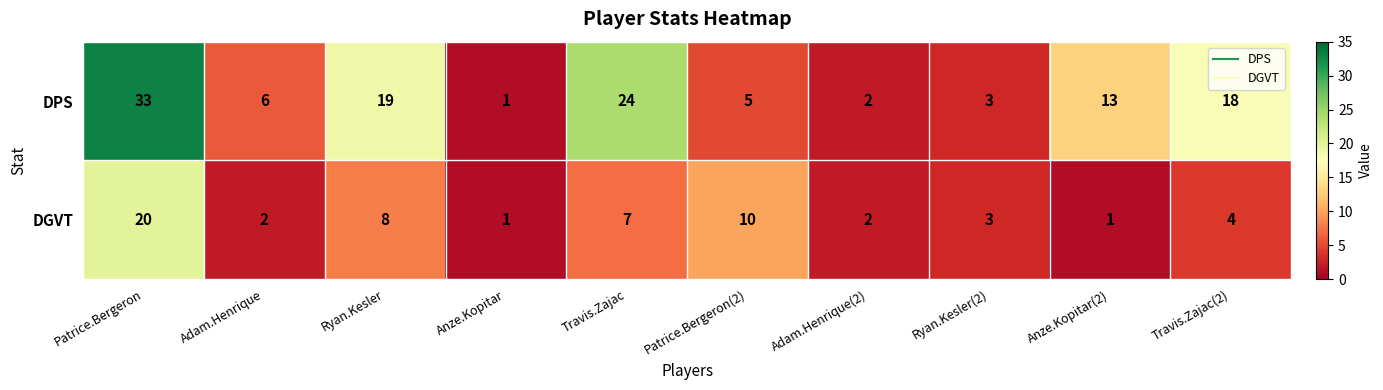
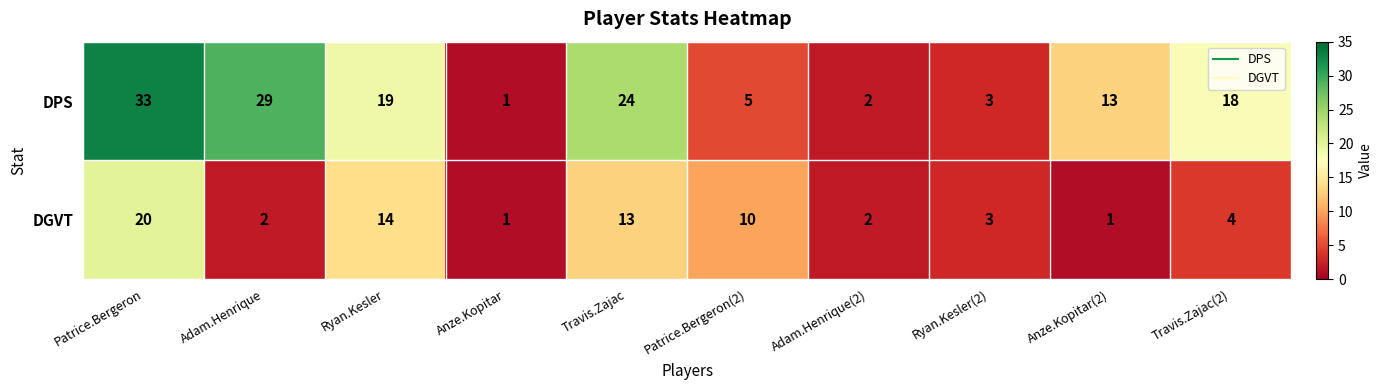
  {
    "DPS": {
      "Patrice.Bergeron": 33,
-     "Adam.Henrique": 6,
+     "Adam.Henrique": 29,
      "Ryan.Kesler": 19,
      "Anze.Kopitar": 1,
      "Travis.Zajac": 24,
      "Patrice.Bergeron(2)": 5,
      "Adam.Henrique(2)": 2,
      "Ryan.Kesler(2)": 3,
      "Anze.Kopitar(2)": 13,
      "Travis.Zajac(2)": 18
    },
    "DGVT": {
      "Patrice.Bergeron": 20,
      "Adam.Henrique": 2,
-     "Ryan.Kesler": 8,
+     "Ryan.Kesler": 14,
      "Anze.Kopitar": 1,
-     "Travis.Zajac": 7,
+     "Travis.Zajac": 13,
      "Patrice.Bergeron(2)": 10,
      "Adam.Henrique(2)": 2,
      "Ryan.Kesler(2)": 3,
      "Anze.Kopitar(2)": 1,
      "Travis.Zajac(2)": 4
    }
  }
